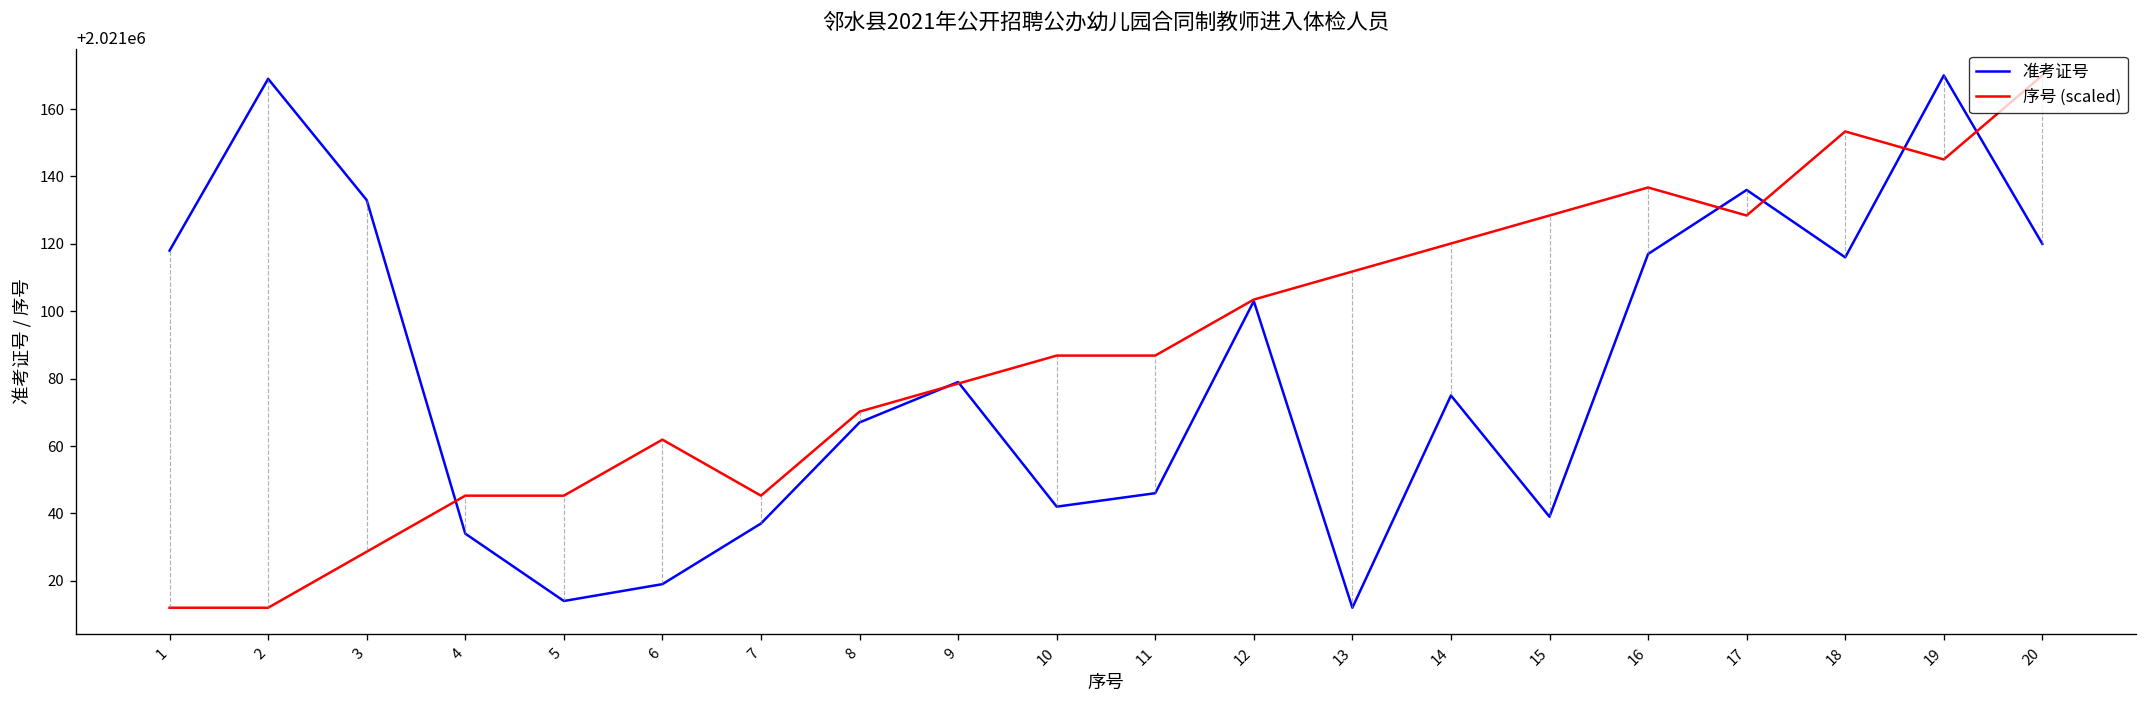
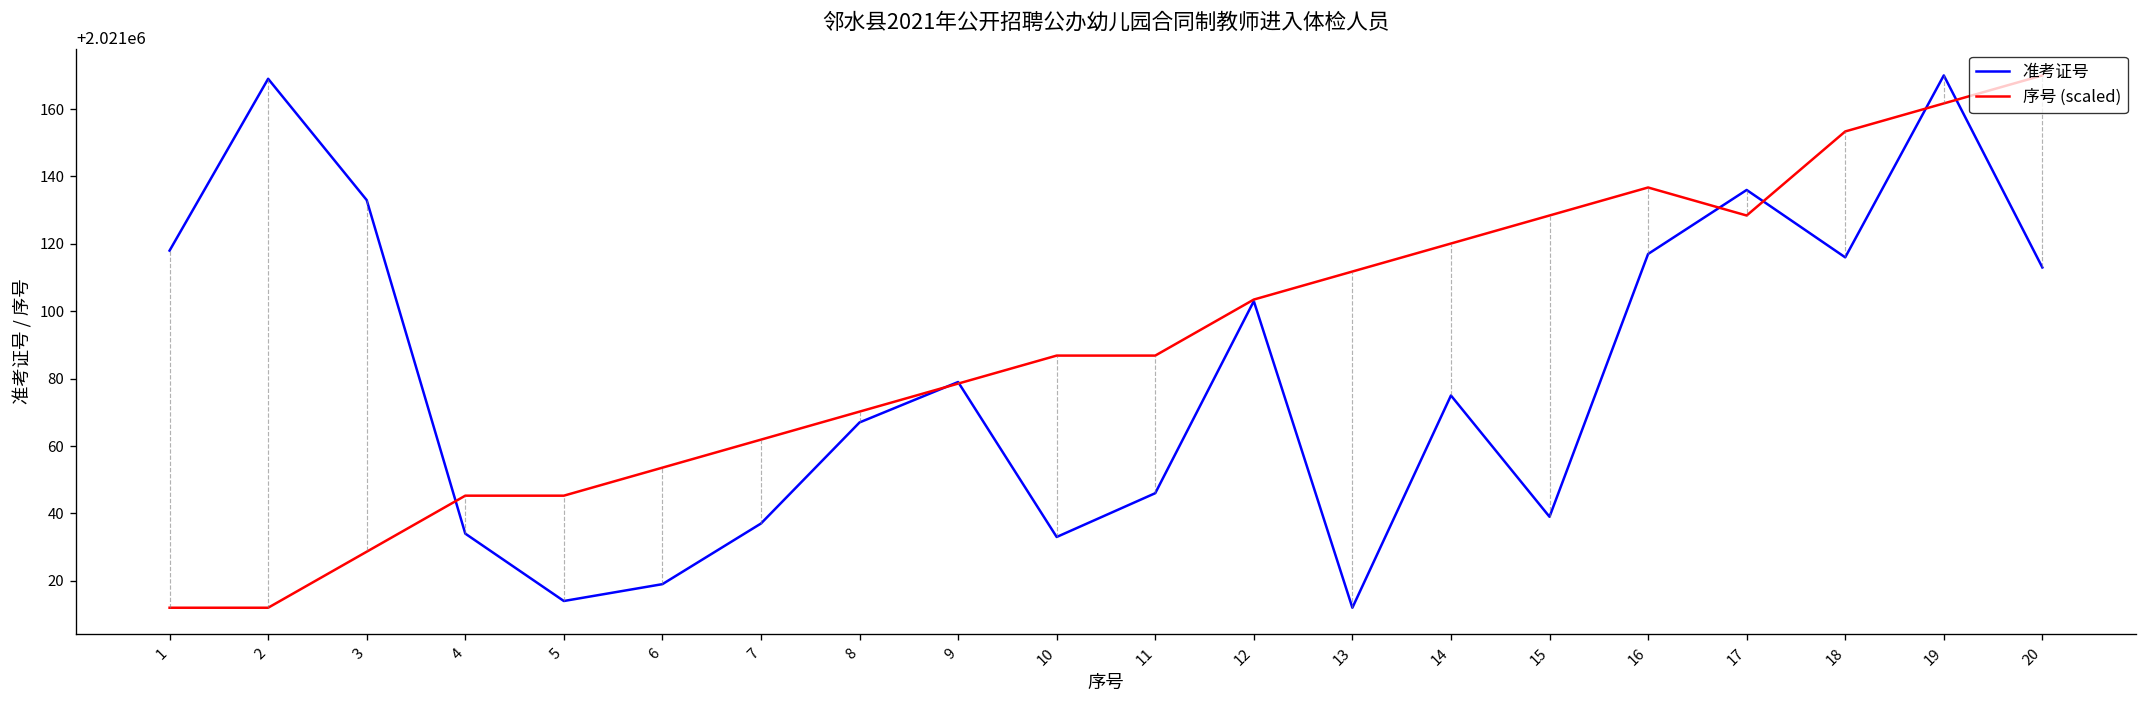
  {
    "准考证号": {
-     "10": 2021042,
-     "20": 2021120
+     "10": 2021033,
+     "20": 2021113
    },
    "序号 (scaled)": {
-     "6": 2021062,
-     "7": 2021045,
-     "19": 2021145
+     "6": 2021054,
+     "7": 2021062,
+     "19": 2021162
    }
  }
